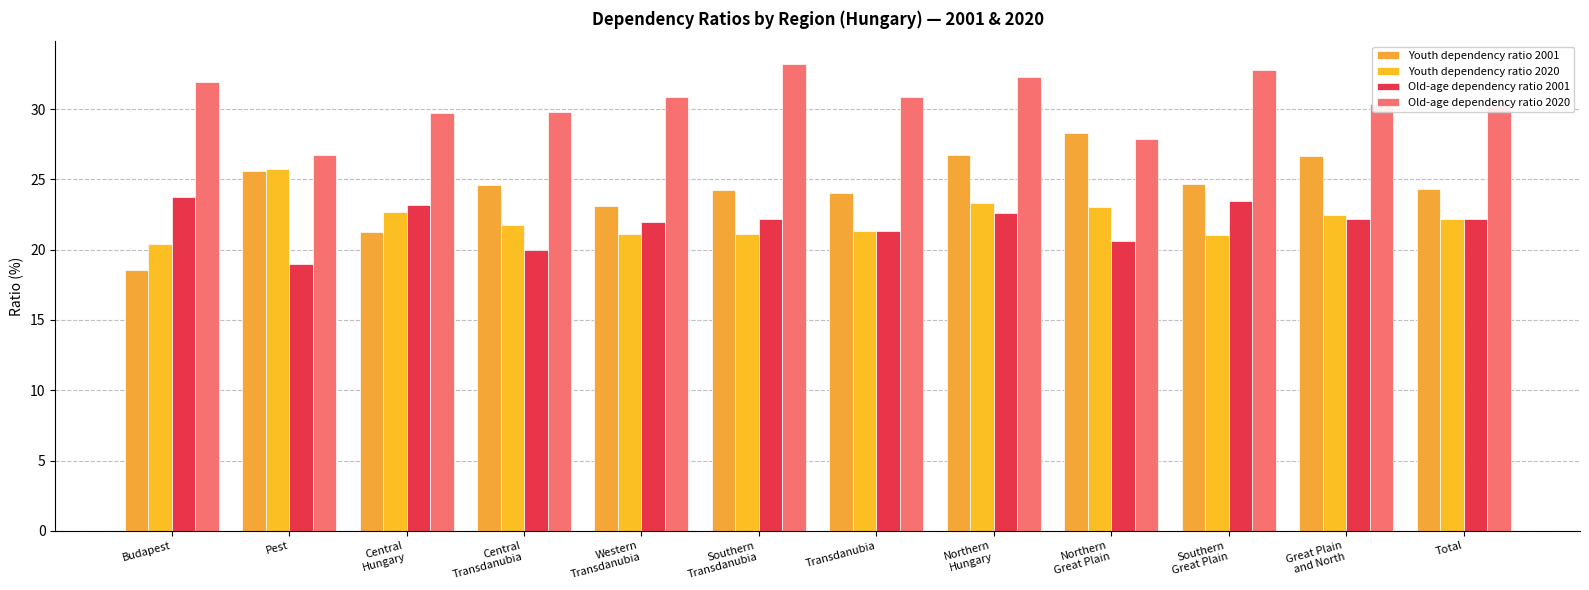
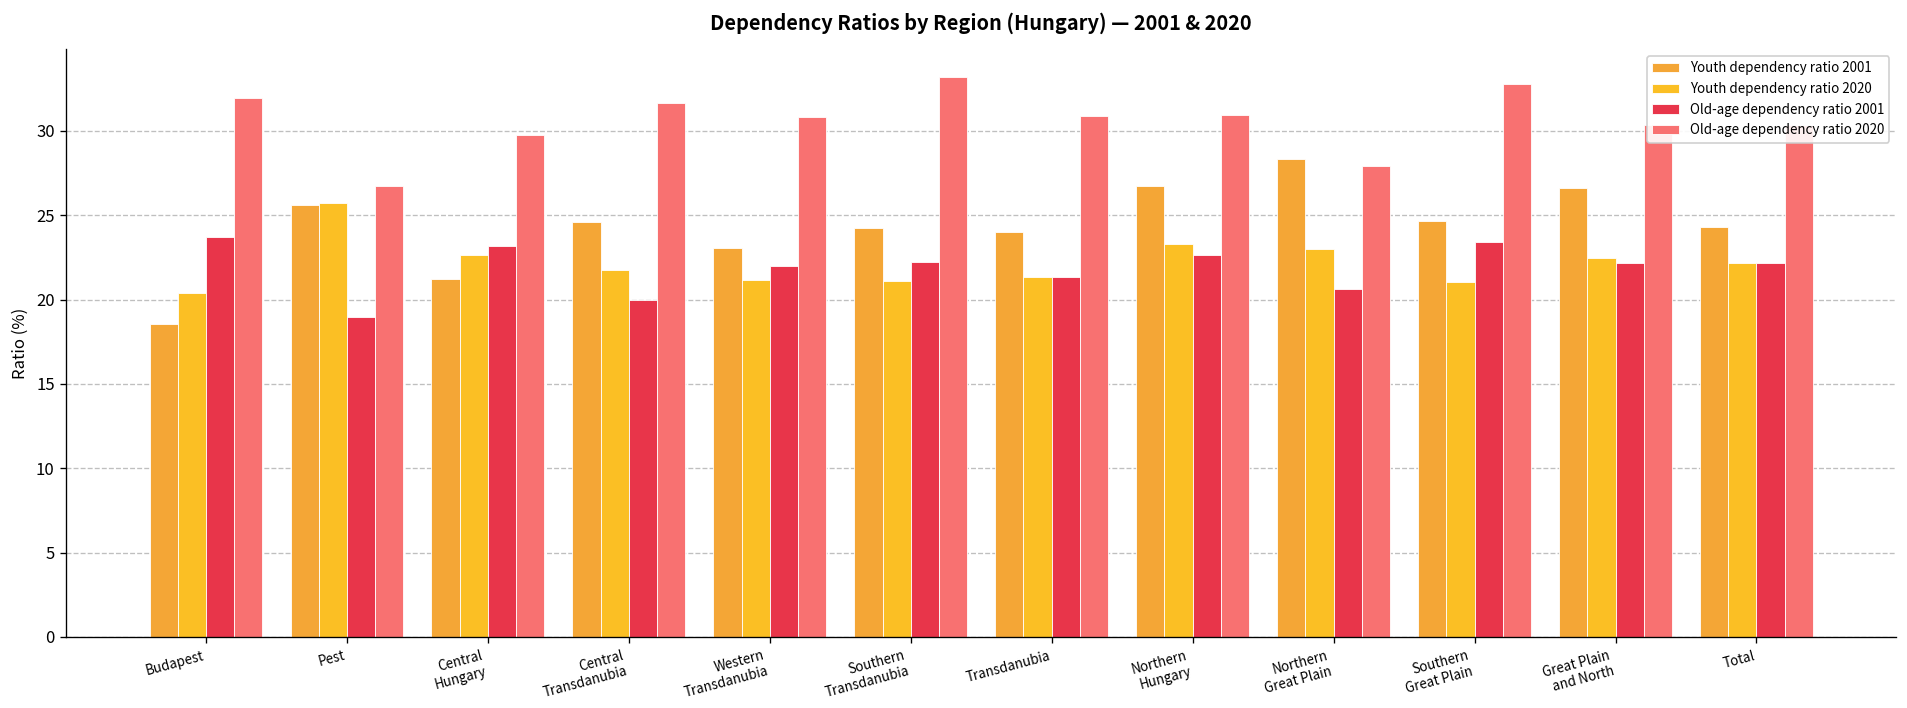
  {
    "Old-age dependency ratio 2001": {
      "Budapest": 23.7,
      "Pest": 19.0,
      "Central Hungary": 23.1,
      "Central Transdanubia": 20.0,
      "Western Transdanubia": 22.0,
      "Southern Transdanubia": 22.2,
      "Transdanubia": 21.3,
      "Northern Hungary": 22.6,
      "Northern Great Plain": 20.6,
      "Southern Great Plain": 23.4,
      "Great Plain and North": 22.2,
      "Total": 22.2
    },
    "Old-age dependency ratio 2020": {
      "Budapest": 31.9,
      "Pest": 26.7,
      "Central Hungary": 29.7,
-     "Central Transdanubia": 29.8,
+     "Central Transdanubia": 31.6,
      "Western Transdanubia": 30.8,
      "Southern Transdanubia": 33.2,
      "Transdanubia": 30.9,
-     "Northern Hungary": 32.3,
+     "Northern Hungary": 30.9,
      "Northern Great Plain": 27.9,
      "Southern Great Plain": 32.8
    }
  }
